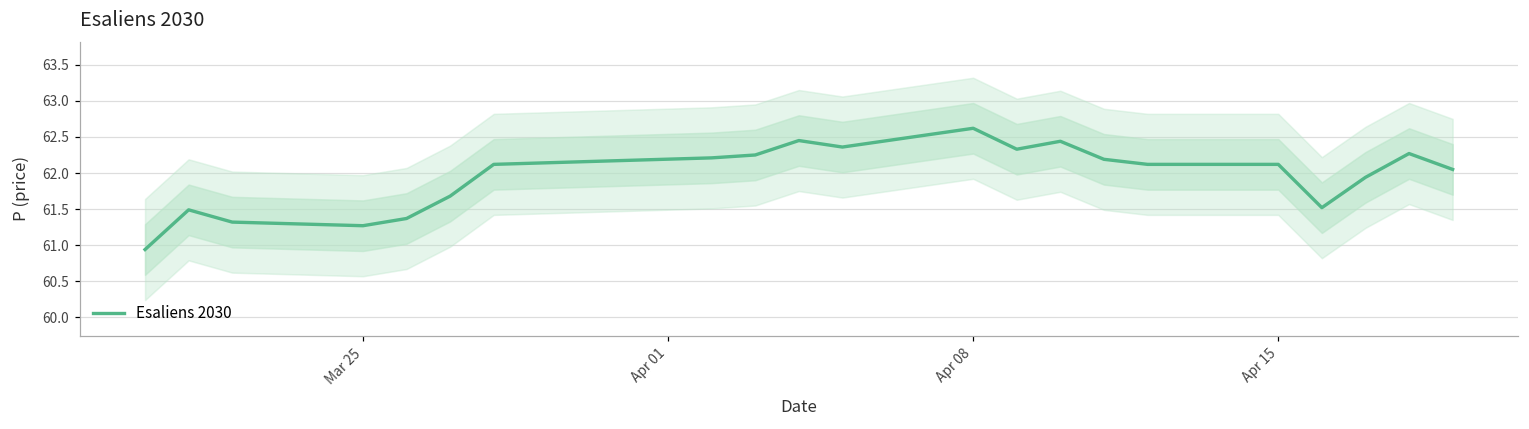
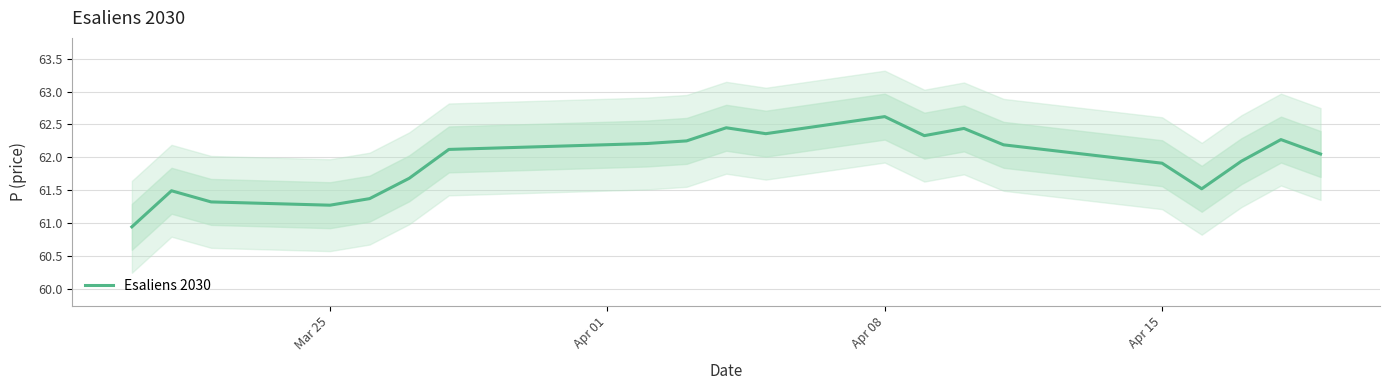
  {
    "Esaliens 2030": {
      "Mar 25": 61.3,
      "Apr 08": 62.6,
-     "Apr 15": 62.1
+     "Apr 15": 61.9
    }
  }
